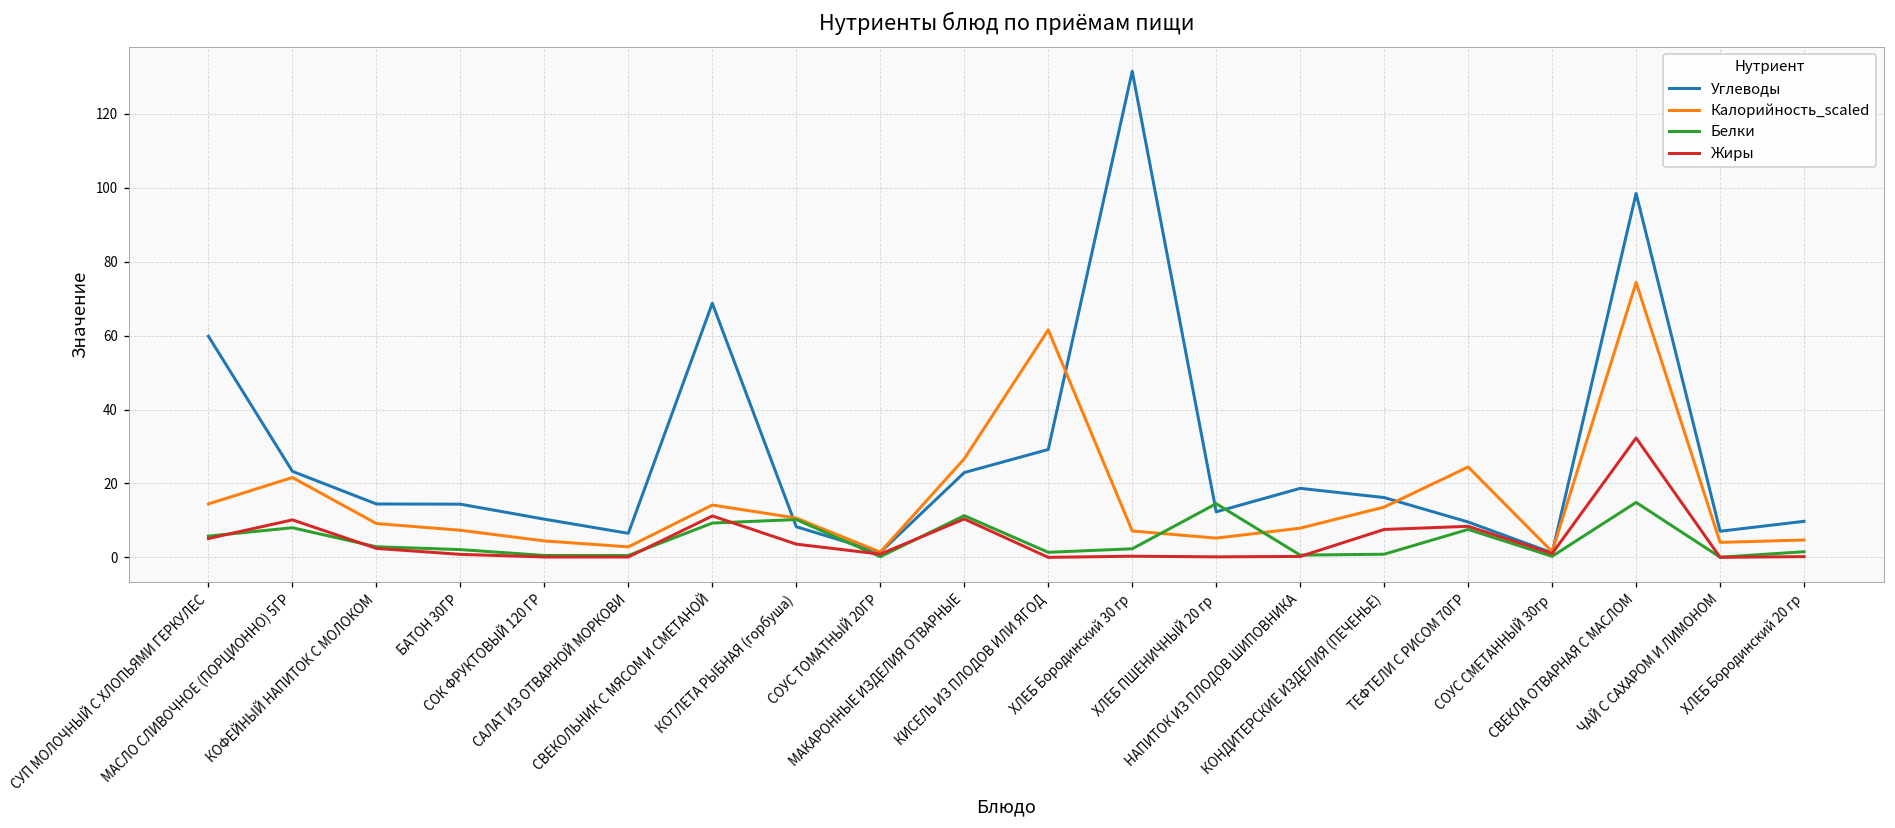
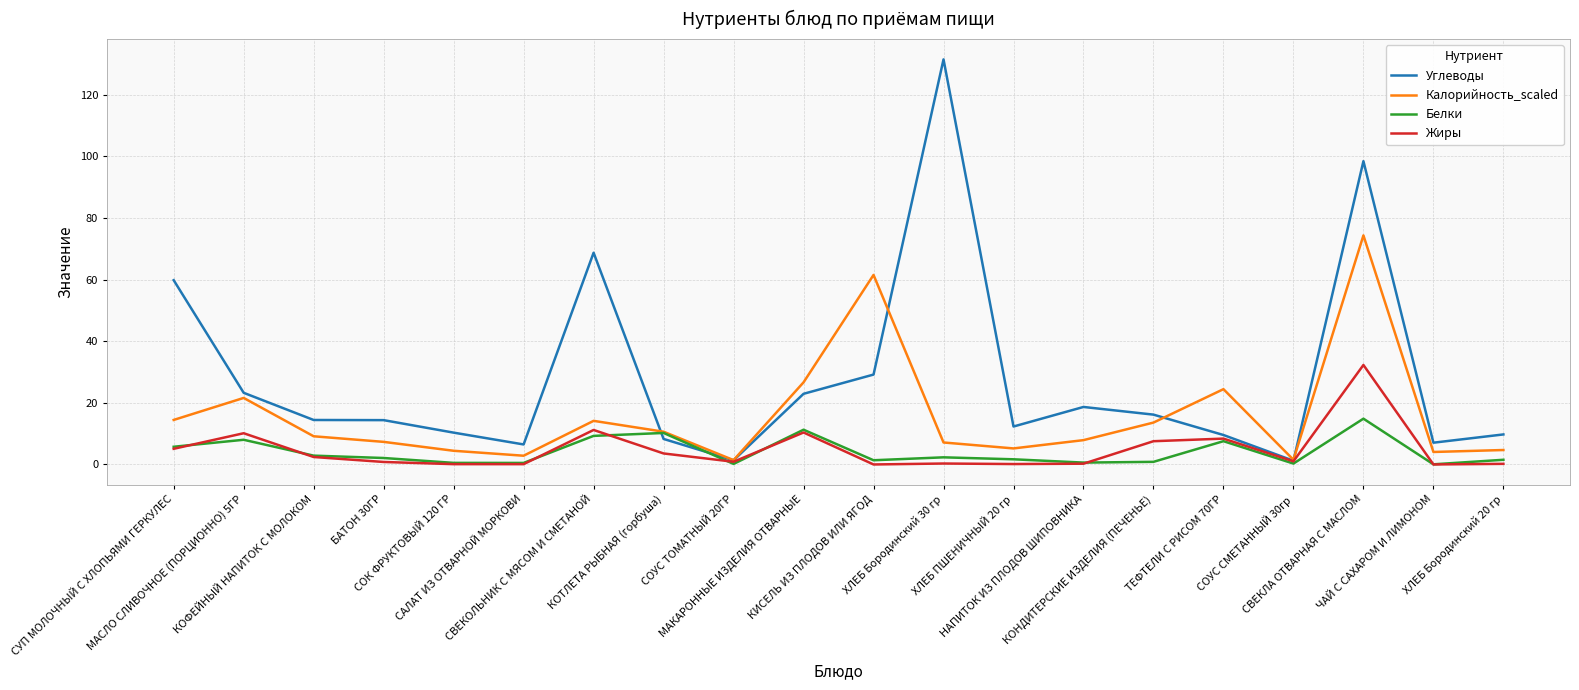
  {
    "Углеводы": {
      "СУП МОЛОЧНЫЙ С ХЛОПЬЯМИ ГЕРКУЛЕС": 60,
      "МАСЛО СЛИВОЧНОЕ (ПОРЦИОННО) 5ГР": 23,
      "КОФЕЙНЫЙ НАПИТОК С МОЛОКОМ": 14,
      "БАТОН 30ГР": 14,
      "СОК ФРУКТОВЫЙ 120 ГР": 10,
      "САЛАТ ИЗ ОТВАРНОЙ МОРКОВИ": 7,
      "СВЕКОЛЬНИК С МЯСОМ И СМЕТАНОЙ": 69,
      "КОТЛЕТА РЫБНАЯ (горбуша)": 8,
      "МАКАРОННЫЕ ИЗДЕЛИЯ ОТВАРНЫЕ": 23,
      "КИСЕЛЬ ИЗ ПЛОДОВ ИЛИ ЯГОД": 29,
      "ХЛЕБ Бородинский 30 гр": 132,
      "ХЛЕБ ПШЕНИЧНЫЙ 20 гр": 12,
      "НАПИТОК ИЗ ПЛОДОВ ШИПОВНИКА": 19,
      "КОНДИТЕРСКИЕ ИЗДЕЛИЯ (ПЕЧЕНЬЕ)": 16,
      "ТЕФТЕЛИ С РИСОМ 70ГР": 10,
      "СВЕКЛА ОТВАРНАЯ С МАСЛОМ": 98,
      "ЧАЙ С САХАРОМ И ЛИМОНОМ": 7,
      "ХЛЕБ Бородинский 20 гр": 10
    },
    "Калорийность_scaled": {
      "СУП МОЛОЧНЫЙ С ХЛОПЬЯМИ ГЕРКУЛЕС": 14,
      "МАСЛО СЛИВОЧНОЕ (ПОРЦИОННО) 5ГР": 22,
      "КОФЕЙНЫЙ НАПИТОК С МОЛОКОМ": 9,
      "БАТОН 30ГР": 7,
      "СОК ФРУКТОВЫЙ 120 ГР": 4,
      "САЛАТ ИЗ ОТВАРНОЙ МОРКОВИ": 3,
      "СВЕКОЛЬНИК С МЯСОМ И СМЕТАНОЙ": 14,
      "МАКАРОННЫЕ ИЗДЕЛИЯ ОТВАРНЫЕ": 27,
      "КИСЕЛЬ ИЗ ПЛОДОВ ИЛИ ЯГОД": 62,
      "ХЛЕБ Бородинский 30 гр": 7,
      "ХЛЕБ ПШЕНИЧНЫЙ 20 гр": 5,
      "НАПИТОК ИЗ ПЛОДОВ ШИПОВНИКА": 8,
      "КОНДИТЕРСКИЕ ИЗДЕЛИЯ (ПЕЧЕНЬЕ)": 14,
      "ТЕФТЕЛИ С РИСОМ 70ГР": 24,
      "СВЕКЛА ОТВАРНАЯ С МАСЛОМ": 74,
      "ЧАЙ С САХАРОМ И ЛИМОНОМ": 4,
      "ХЛЕБ Бородинский 20 гр": 5
    },
    "Белки": {
      "МАСЛО СЛИВОЧНОЕ (ПОРЦИОННО) 5ГР": 8,
      "БАТОН 30ГР": 2,
      "СВЕКОЛЬНИК С МЯСОМ И СМЕТАНОЙ": 9,
      "МАКАРОННЫЕ ИЗДЕЛИЯ ОТВАРНЫЕ": 11,
      "КИСЕЛЬ ИЗ ПЛОДОВ ИЛИ ЯГОД": 1,
      "ХЛЕБ Бородинский 30 гр": 2,
-     "ХЛЕБ ПШЕНИЧНЫЙ 20 гр": 15,
+     "ХЛЕБ ПШЕНИЧНЫЙ 20 гр": 2,
      "КОНДИТЕРСКИЕ ИЗДЕЛИЯ (ПЕЧЕНЬЕ)": 1,
      "ТЕФТЕЛИ С РИСОМ 70ГР": 8,
      "СВЕКЛА ОТВАРНАЯ С МАСЛОМ": 15,
      "ХЛЕБ Бородинский 20 гр": 2
    },
    "Жиры": {
      "МАСЛО СЛИВОЧНОЕ (ПОРЦИОННО) 5ГР": 10,
      "БАТОН 30ГР": 1,
      "СВЕКОЛЬНИК С МЯСОМ И СМЕТАНОЙ": 11,
      "КОТЛЕТА РЫБНАЯ (горбуша)": 4,
      "МАКАРОННЫЕ ИЗДЕЛИЯ ОТВАРНЫЕ": 10,
      "КИСЕЛЬ ИЗ ПЛОДОВ ИЛИ ЯГОД": 0,
      "ХЛЕБ Бородинский 30 гр": 0,
      "ХЛЕБ ПШЕНИЧНЫЙ 20 гр": 0,
      "КОНДИТЕРСКИЕ ИЗДЕЛИЯ (ПЕЧЕНЬЕ)": 8,
      "ТЕФТЕЛИ С РИСОМ 70ГР": 8,
      "СВЕКЛА ОТВАРНАЯ С МАСЛОМ": 32,
      "ХЛЕБ Бородинский 20 гр": 0
    }
  }
